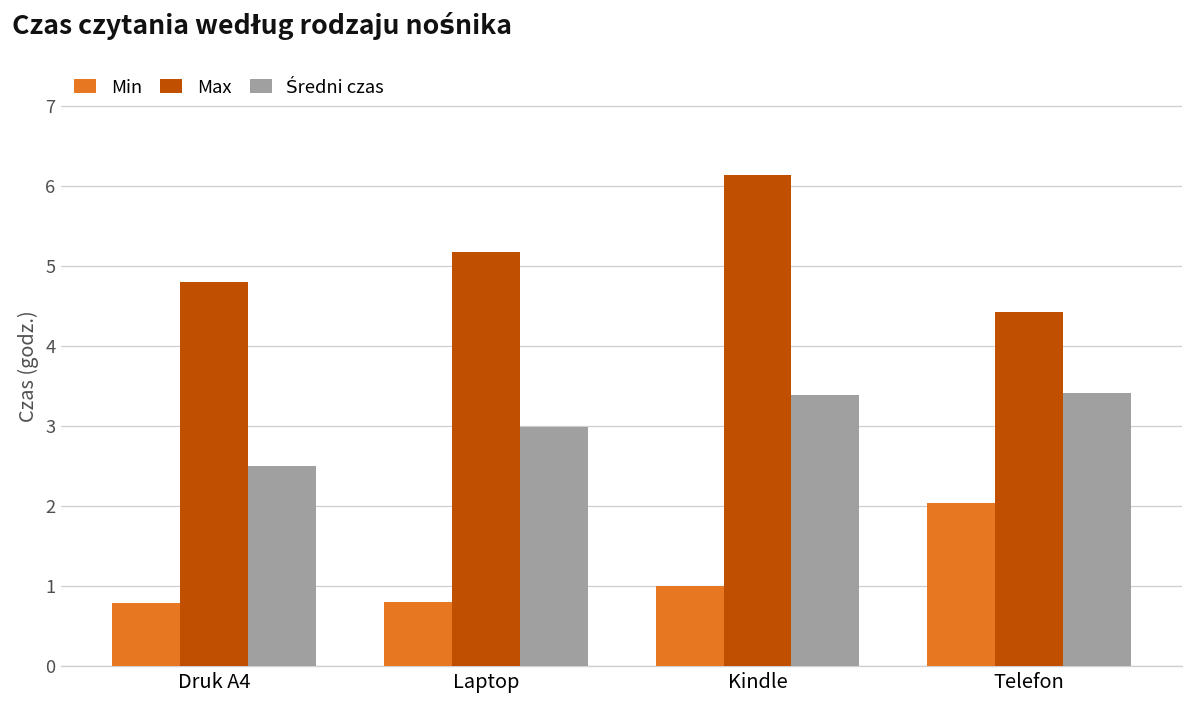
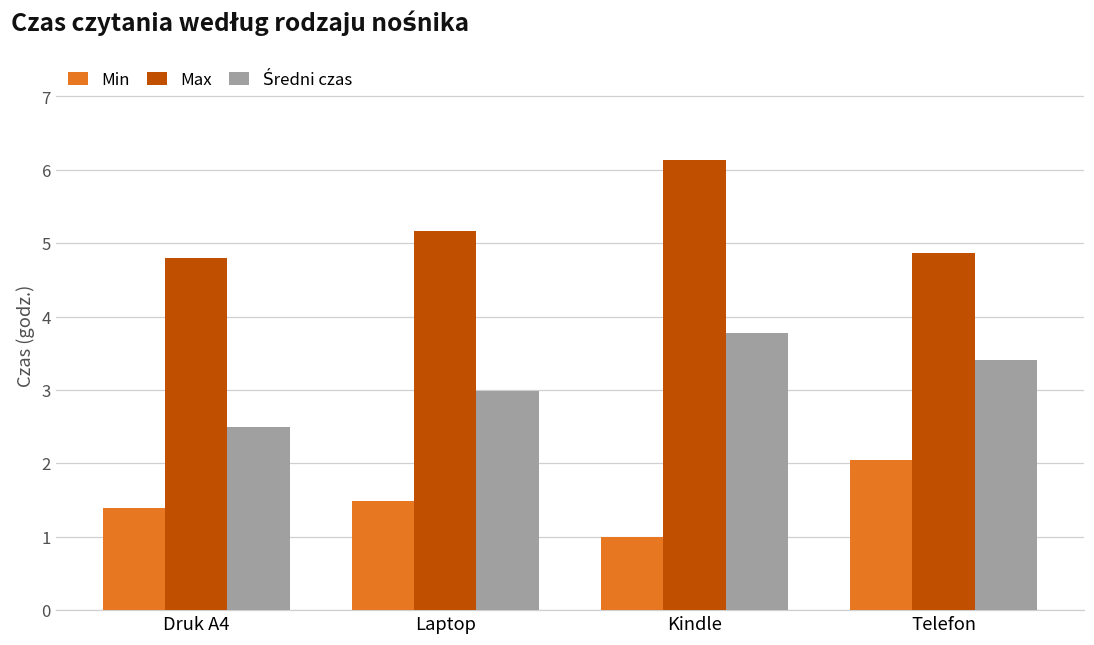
  {
    "Min": {
-     "Druk A4": 0.8,
-     "Laptop": 0.8,
+     "Druk A4": 1.4,
+     "Laptop": 1.5,
      "Kindle": 1.0,
      "Telefon": 2.0
    },
    "Max": {
      "Druk A4": 4.8,
      "Laptop": 5.2,
      "Kindle": 6.1,
-     "Telefon": 4.4
+     "Telefon": 4.9
    },
    "Średni czas": {
      "Druk A4": 2.5,
      "Laptop": 3.0,
-     "Kindle": 3.4,
+     "Kindle": 3.8,
      "Telefon": 3.4
    }
  }
